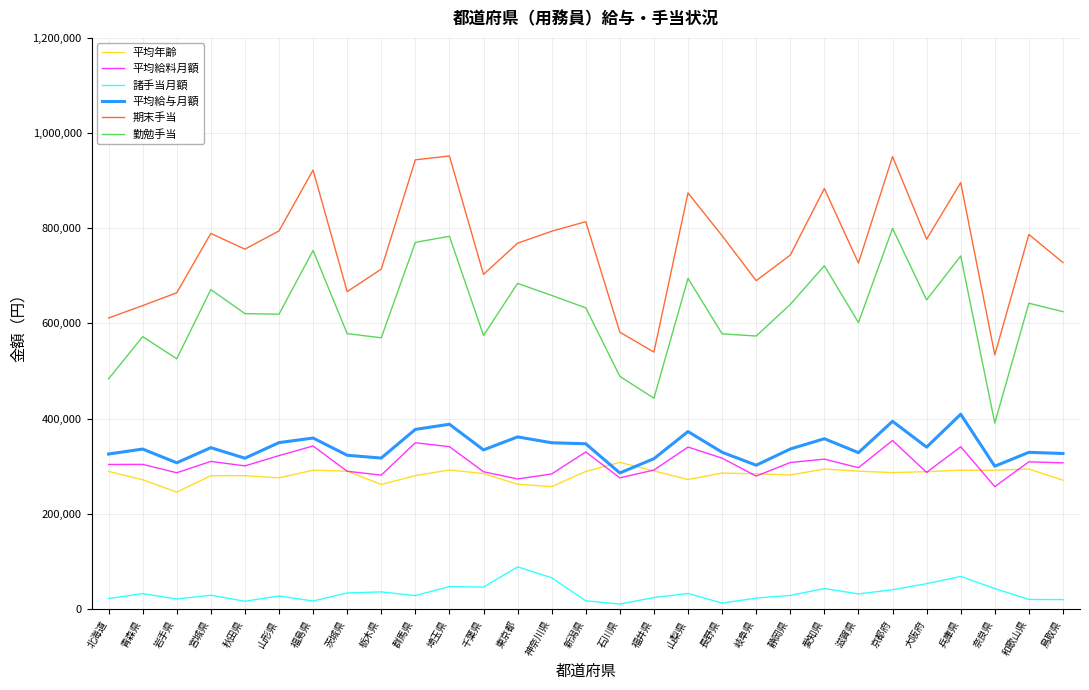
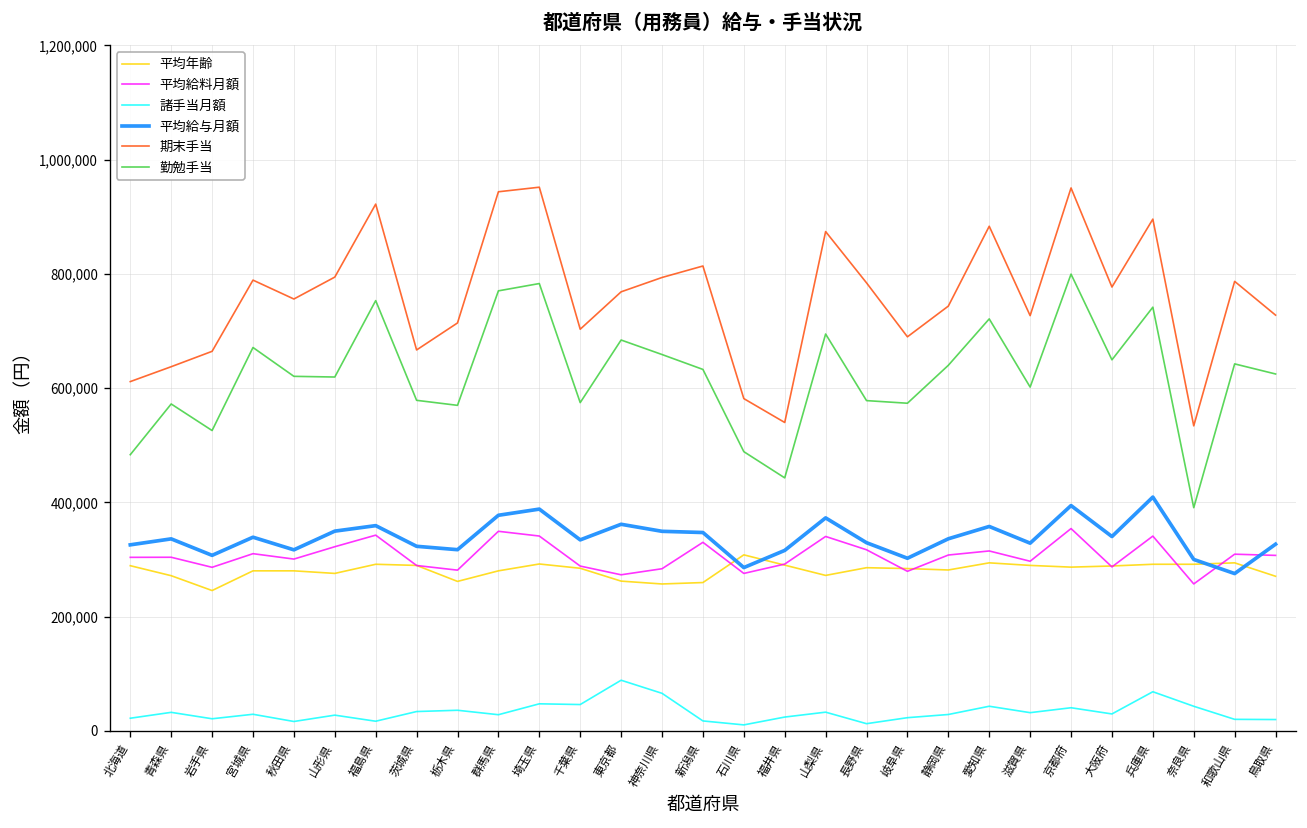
  {
    "平均年齢": {
      "北海道": "290,000",
      "青森県": "270,000",
      "岩手県": "250,000",
      "宮城県": "280,000",
      "秋田県": "280,000",
      "山形県": "280,000",
      "福島県": "290,000",
      "栃木県": "260,000",
      "群馬県": "280,000",
      "埼玉県": "290,000",
      "東京都": "260,000",
      "神奈川県": "260,000",
-     "新潟県": "290,000",
+     "新潟県": "260,000",
      "石川県": "310,000",
      "山梨県": "270,000",
      "長野県": "290,000",
      "静岡県": "280,000",
      "愛知県": "290,000",
      "滋賀県": "290,000",
      "京都府": "290,000",
      "兵庫県": "290,000",
      "奈良県": "290,000",
      "和歌山県": "290,000",
      "鳥取県": "270,000"
    },
    "平均給料月額": {
      "北海道": "300,000",
      "青森県": "300,000",
      "岩手県": "290,000",
      "宮城県": "310,000",
      "秋田県": "300,000",
      "山形県": "320,000",
      "福島県": "340,000",
      "栃木県": "280,000",
      "群馬県": "350,000",
      "埼玉県": "340,000",
      "東京都": "270,000",
      "神奈川県": "280,000",
      "新潟県": "330,000",
      "石川県": "280,000",
      "山梨県": "340,000",
      "長野県": "320,000",
      "静岡県": "310,000",
      "愛知県": "310,000",
      "滋賀県": "300,000",
      "京都府": "350,000",
      "兵庫県": "340,000",
      "奈良県": "260,000",
      "和歌山県": "310,000",
      "鳥取県": "310,000"
    },
    "諸手当月額": {
      "北海道": "20,000",
      "青森県": "30,000",
      "岩手県": "20,000",
      "宮城県": "30,000",
      "秋田県": "20,000",
      "山形県": "30,000",
      "福島県": "20,000",
      "茨城県": "30,000",
      "栃木県": "40,000",
      "群馬県": "30,000",
      "埼玉県": "50,000",
      "千葉県": "50,000",
      "東京都": "90,000",
      "神奈川県": "70,000",
      "新潟県": "20,000",
      "石川県": "10,000",
      "福井県": "20,000",
      "山梨県": "30,000",
      "長野県": "10,000",
      "岐阜県": "20,000",
      "静岡県": "30,000",
      "愛知県": "40,000",
      "滋賀県": "30,000",
      "京都府": "40,000",
-     "大阪府": "50,000",
+     "大阪府": "30,000",
      "兵庫県": "70,000",
      "奈良県": "40,000",
      "和歌山県": "20,000",
      "鳥取県": "20,000"
    },
    "平均給与月額": {
      "北海道": "330,000",
      "青森県": "340,000",
      "岩手県": "310,000",
      "宮城県": "340,000",
      "秋田県": "320,000",
      "山形県": "350,000",
      "福島県": "360,000",
      "茨城県": "320,000",
      "栃木県": "320,000",
      "群馬県": "380,000",
      "埼玉県": "390,000",
      "千葉県": "330,000",
      "東京都": "360,000",
      "神奈川県": "350,000",
      "新潟県": "350,000",
      "石川県": "290,000",
      "福井県": "320,000",
      "山梨県": "370,000",
      "長野県": "330,000",
      "岐阜県": "300,000",
      "静岡県": "340,000",
      "愛知県": "360,000",
      "滋賀県": "330,000",
      "京都府": "390,000",
      "大阪府": "340,000",
      "兵庫県": "410,000",
      "奈良県": "300,000",
-     "和歌山県": "330,000",
+     "和歌山県": "280,000",
      "鳥取県": "330,000"
    },
    "期末手当": {
      "北海道": "610,000",
      "青森県": "640,000",
      "岩手県": "660,000",
      "宮城県": "790,000",
      "秋田県": "760,000",
      "山形県": "790,000",
      "福島県": "920,000",
      "茨城県": "670,000",
      "栃木県": "710,000",
      "群馬県": "940,000",
      "埼玉県": "950,000",
      "千葉県": "700,000",
      "東京都": "770,000",
      "神奈川県": "790,000",
      "新潟県": "810,000",
      "石川県": "580,000",
      "福井県": "540,000",
      "山梨県": "870,000",
      "長野県": "780,000",
      "岐阜県": "690,000",
      "静岡県": "740,000",
      "愛知県": "880,000",
      "滋賀県": "730,000",
      "京都府": "950,000",
      "大阪府": "780,000",
      "兵庫県": "900,000",
      "奈良県": "530,000",
      "和歌山県": "790,000",
      "鳥取県": "730,000"
    },
    "勤勉手当": {
      "北海道": "480,000",
      "青森県": "570,000",
      "岩手県": "530,000",
      "宮城県": "670,000",
      "秋田県": "620,000",
      "山形県": "620,000",
      "福島県": "750,000",
      "茨城県": "580,000",
      "栃木県": "570,000",
      "群馬県": "770,000",
      "埼玉県": "780,000",
      "千葉県": "570,000",
      "東京都": "680,000",
      "神奈川県": "660,000",
      "新潟県": "630,000",
      "石川県": "490,000",
      "福井県": "440,000",
      "山梨県": "690,000",
      "長野県": "580,000",
      "岐阜県": "570,000",
      "静岡県": "640,000",
      "愛知県": "720,000",
      "滋賀県": "600,000",
      "京都府": "800,000",
      "大阪府": "650,000",
      "兵庫県": "740,000",
      "奈良県": "390,000",
      "和歌山県": "640,000",
      "鳥取県": "620,000"
    }
  }
